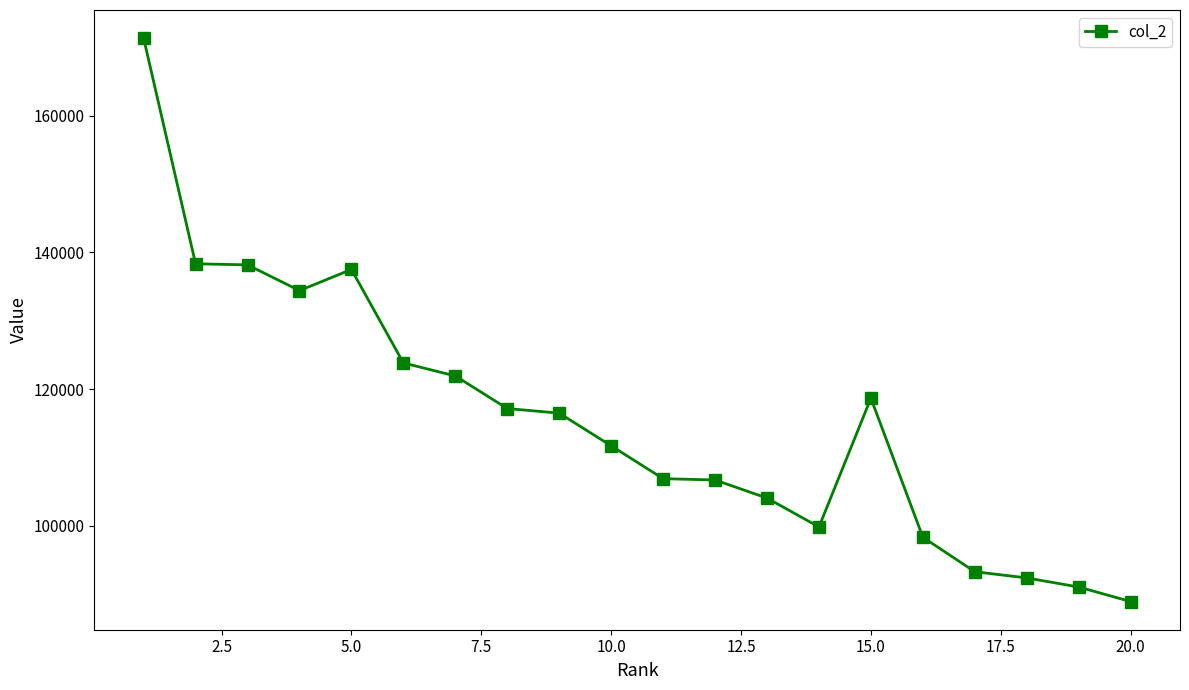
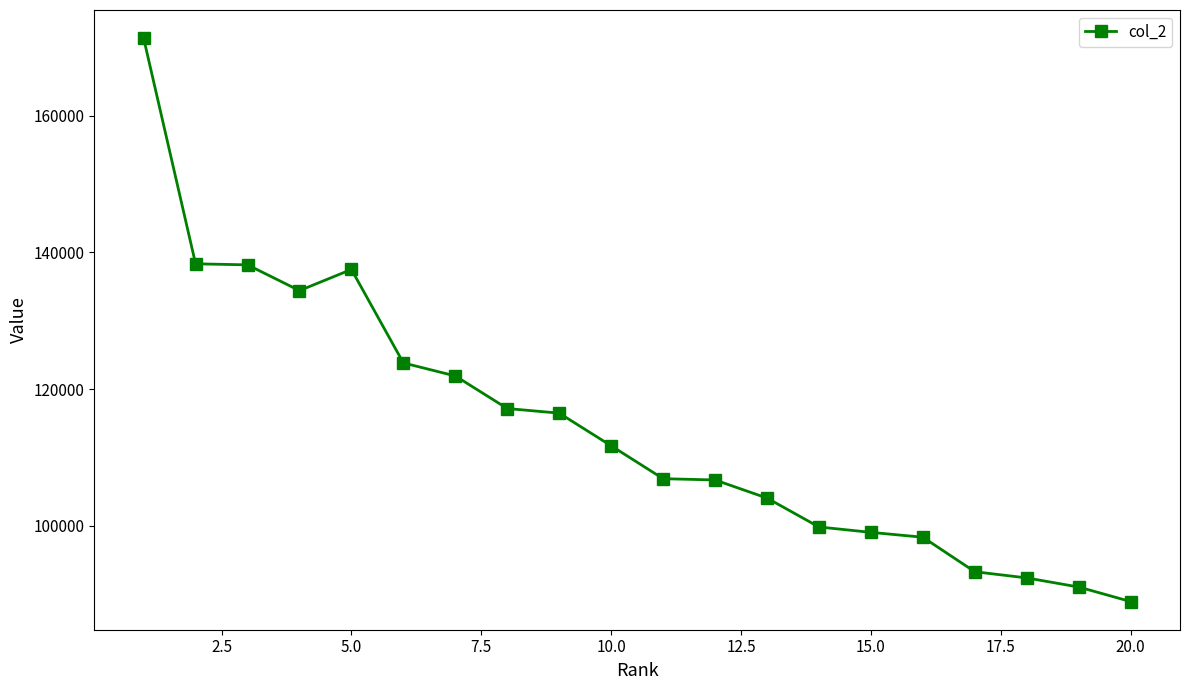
  {
    "5.0": 138000,
    "10.0": 112000,
-   "15.0": 119000,
+   "15.0": 99000,
    "20.0": 89000
  }
